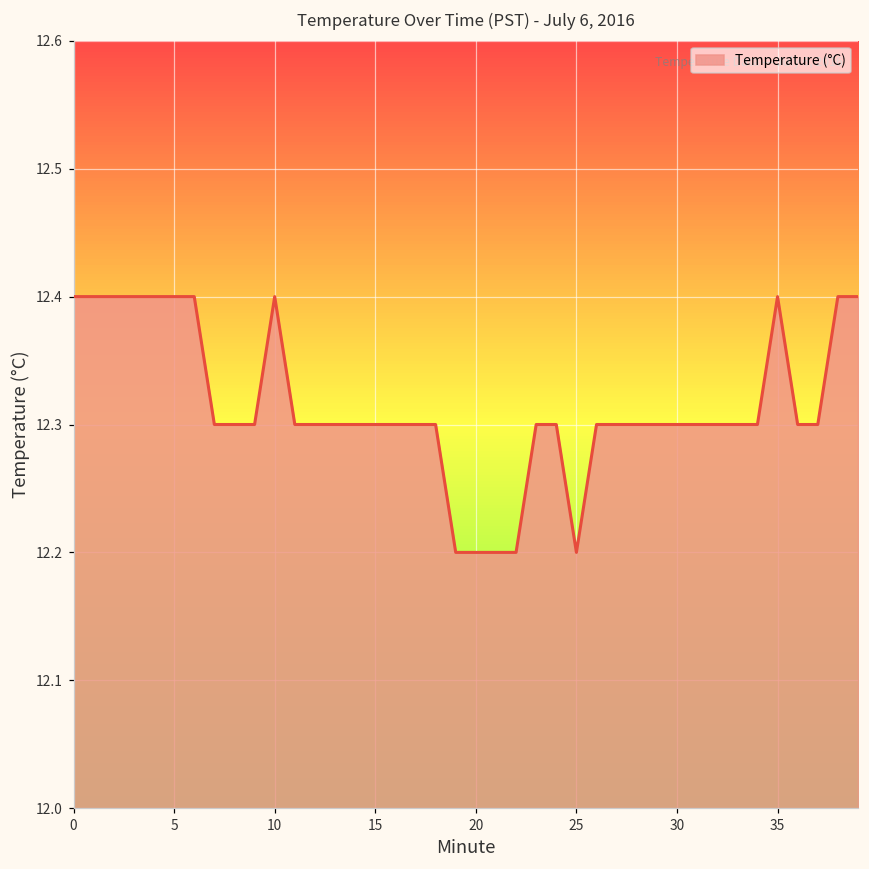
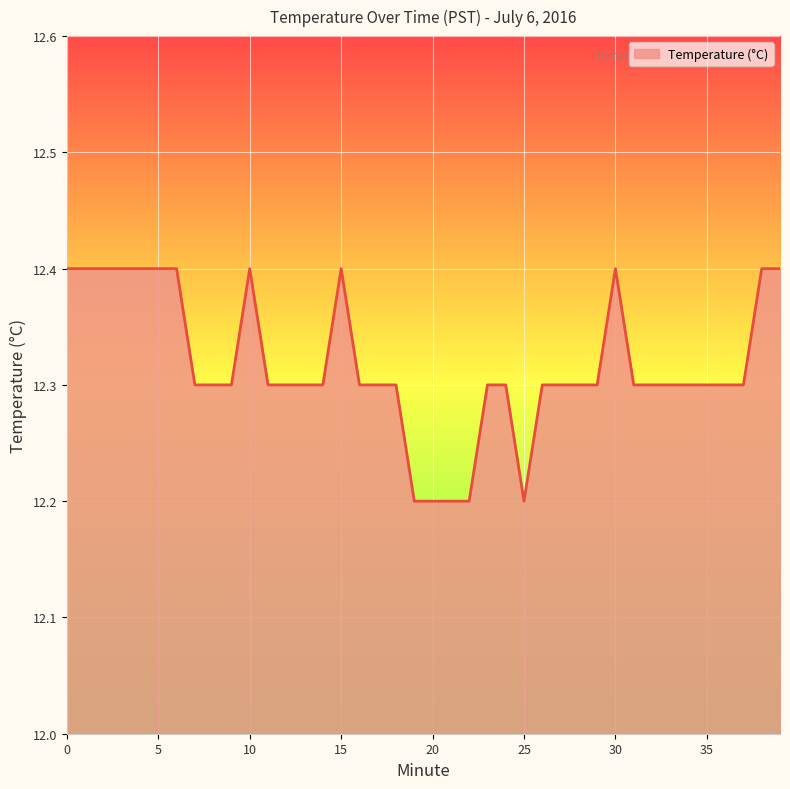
  {
    "0": 12.4,
    "5": 12.4,
    "10": 12.4,
-   "15": 12.3,
+   "15": 12.4,
    "20": 12.2,
    "25": 12.2,
-   "30": 12.3,
-   "35": 12.4
+   "30": 12.4,
+   "35": 12.3
  }
